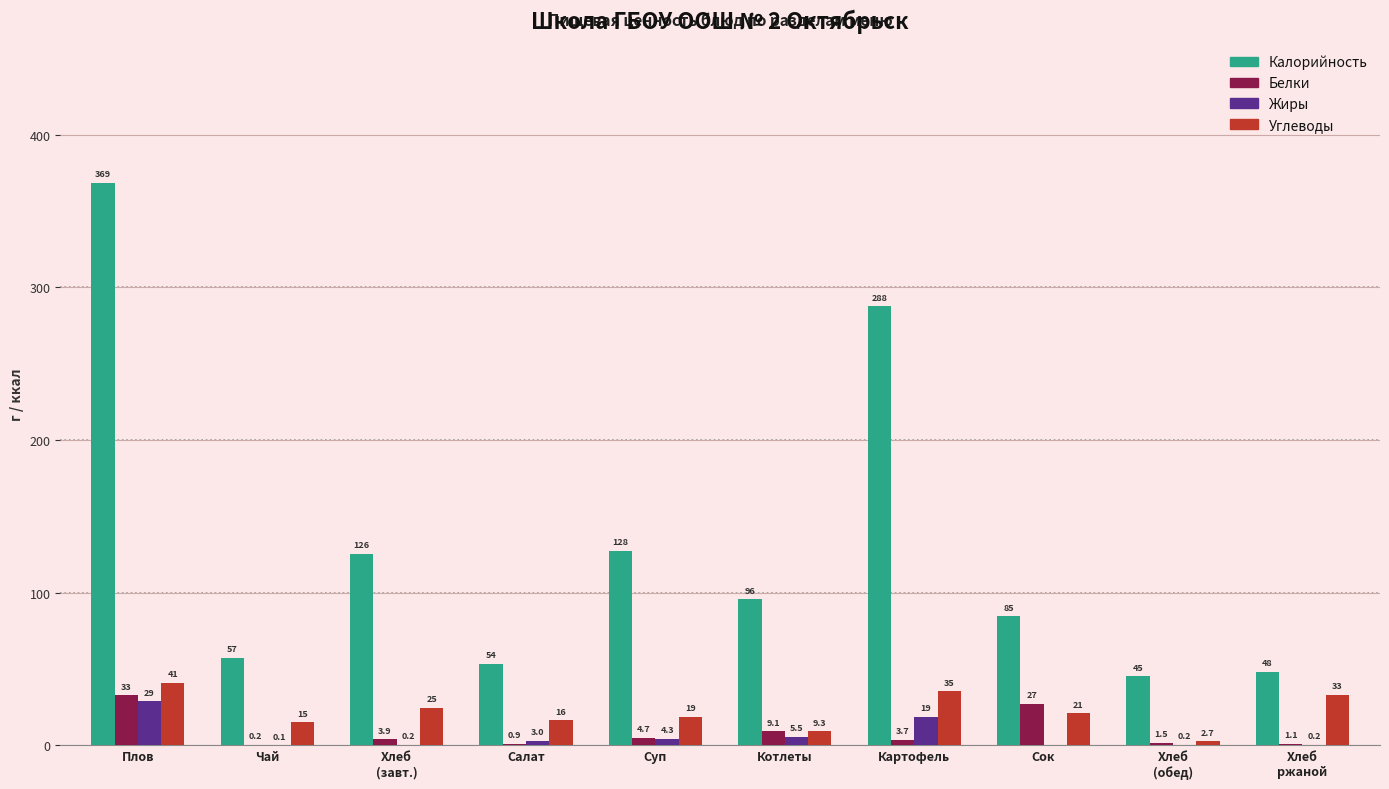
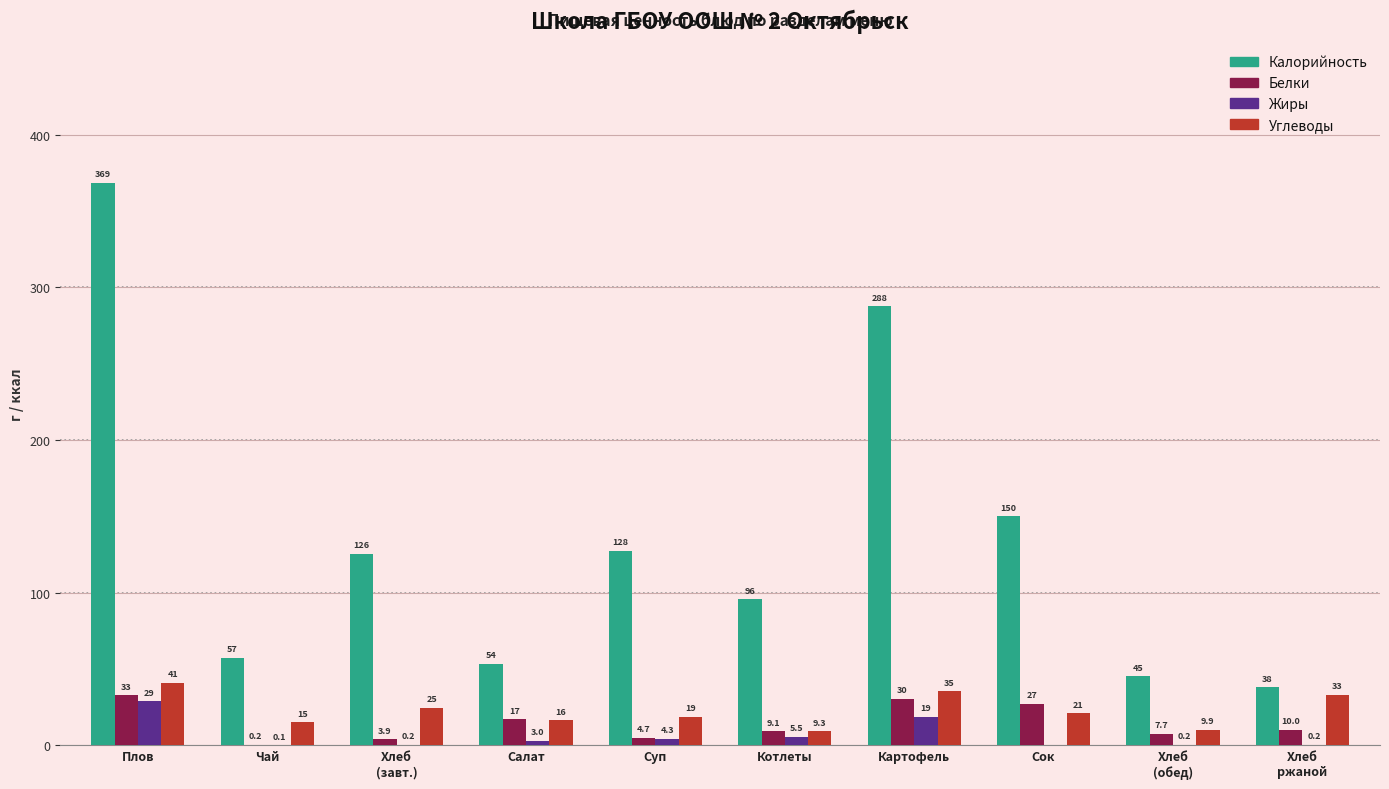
  {
    "Калорийность": {
      "Плов": 369,
      "Чай": 57,
      "Хлеб (завт.)": 126,
      "Салат": 54,
      "Суп": 128,
      "Котлеты": 96,
      "Картофель": 288,
-     "Сок": 85,
+     "Сок": 150,
      "Хлеб (обед)": 45,
-     "Хлеб ржаной": 48
+     "Хлеб ржаной": 38
    },
    "Белки": {
      "Плов": 33,
      "Чай": 0.2,
      "Хлеб (завт.)": 3.9,
-     "Салат": 0.9,
+     "Салат": 17,
      "Суп": 4.7,
      "Котлеты": 9.1,
-     "Картофель": 3.7,
+     "Картофель": 30,
      "Сок": 27,
-     "Хлеб (обед)": 1.5,
-     "Хлеб ржаной": 1.1
+     "Хлеб (обед)": 7.7,
+     "Хлеб ржаной": 10.0
    },
    "Жиры": {
      "Плов": 29,
      "Чай": 0.1,
      "Хлеб (завт.)": 0.2,
      "Салат": 3.0,
      "Суп": 4.3,
      "Котлеты": 5.5,
      "Картофель": 19,
      "Хлеб (обед)": 0.2,
      "Хлеб ржаной": 0.2
    },
    "Углеводы": {
      "Плов": 41,
      "Чай": 15,
      "Хлеб (завт.)": 25,
      "Салат": 16,
      "Суп": 19,
      "Котлеты": 9.3,
      "Картофель": 35,
      "Сок": 21,
-     "Хлеб (обед)": 2.7,
+     "Хлеб (обед)": 9.9,
      "Хлеб ржаной": 33
    }
  }
